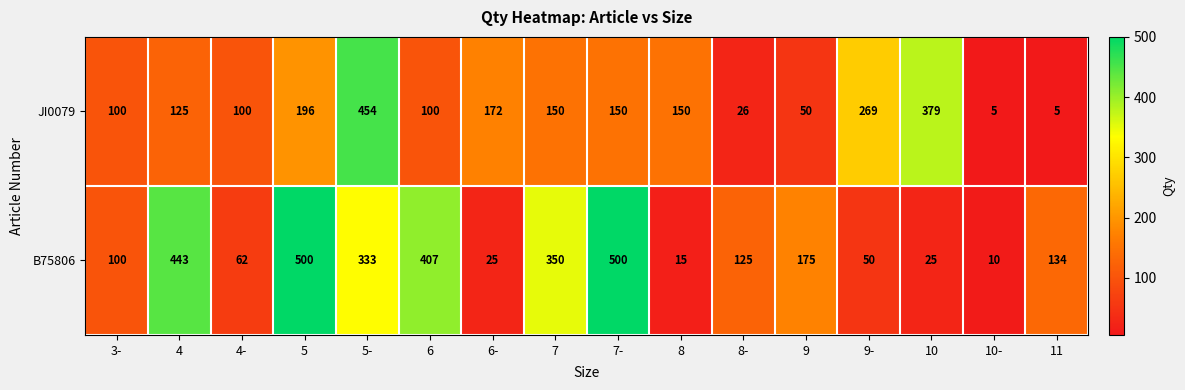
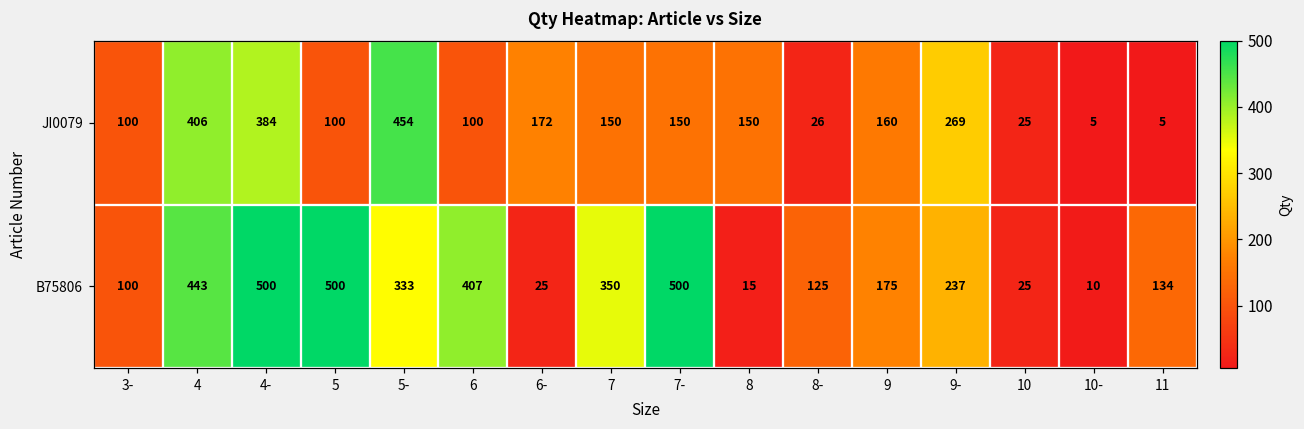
  {
    "JI0079": {
      "3-": 100,
-     "4": 125,
-     "4-": 100,
-     "5": 196,
+     "4": 406,
+     "4-": 384,
+     "5": 100,
      "5-": 454,
      "6": 100,
      "6-": 172,
      "7": 150,
      "7-": 150,
      "8": 150,
      "8-": 26,
-     "9": 50,
+     "9": 160,
      "9-": 269,
-     "10": 379,
+     "10": 25,
      "10-": 5,
      "11": 5
    },
    "B75806": {
      "3-": 100,
      "4": 443,
-     "4-": 62,
+     "4-": 500,
      "5": 500,
      "5-": 333,
      "6": 407,
      "6-": 25,
      "7": 350,
      "7-": 500,
      "8": 15,
      "8-": 125,
      "9": 175,
-     "9-": 50,
+     "9-": 237,
      "10": 25,
      "10-": 10,
      "11": 134
    }
  }
